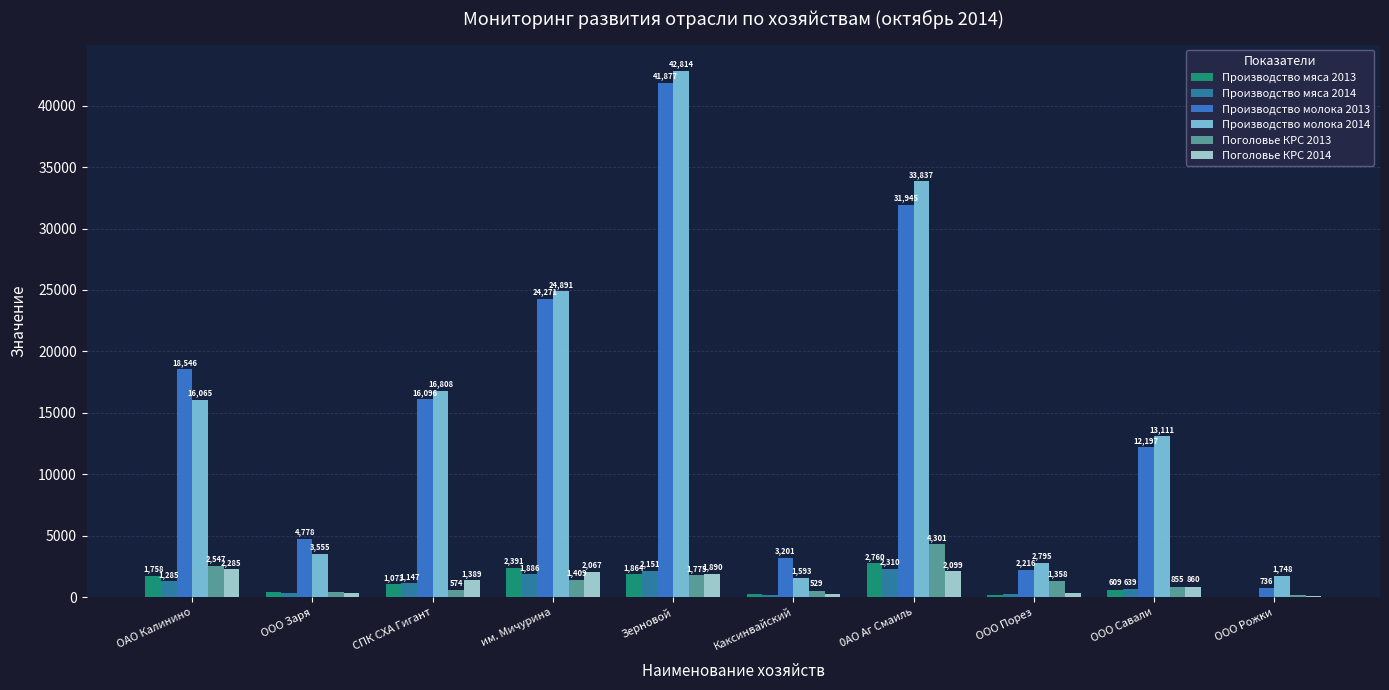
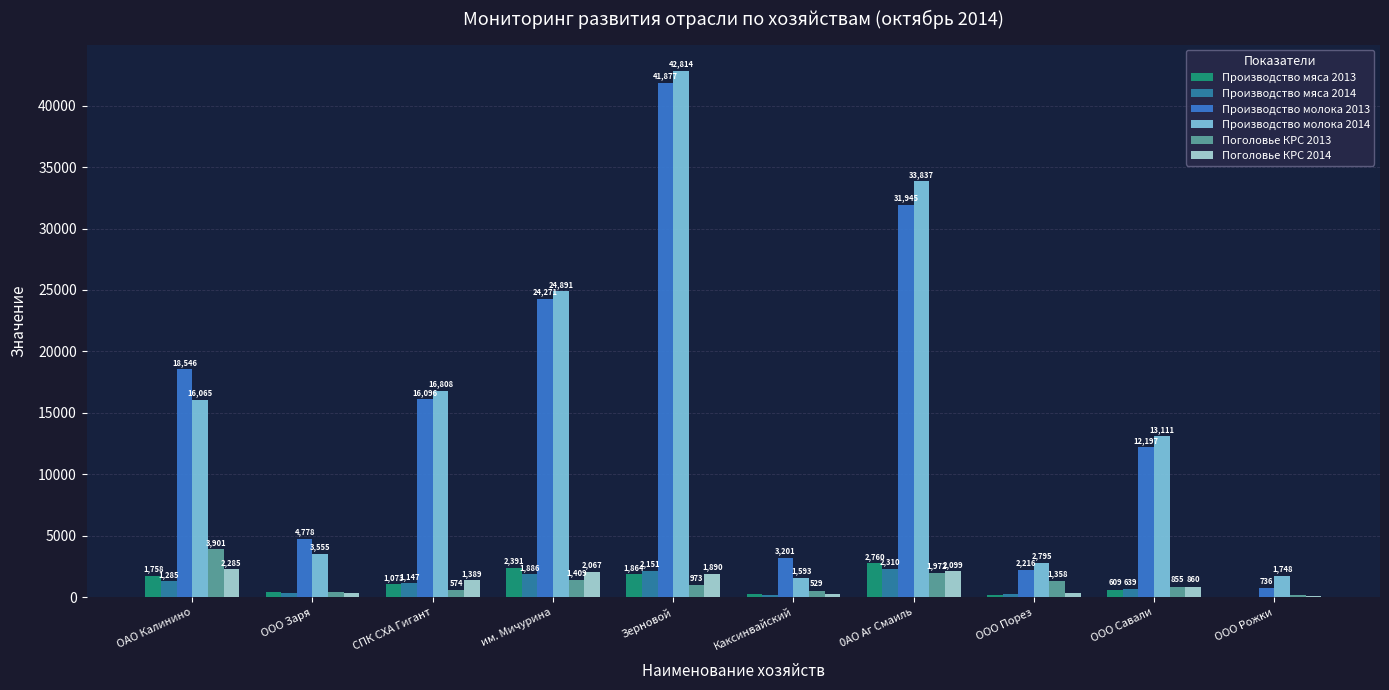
  {
    "Поголовье КРС 2013": {
-     "ОАО Калинино": "2,547",
+     "ОАО Калинино": "3,901",
      "СПК СХА Гигант": "574",
      "им. Мичурина": "1,409",
-     "Зерновой": "1,775",
+     "Зерновой": "973",
      "Каксинвайский": "529",
-     "0АО Аг Смаиль": "4,301",
+     "0АО Аг Смаиль": "1,972",
      "ООО Порез": "1,358",
      "ООО Савали": "855"
    }
  }
